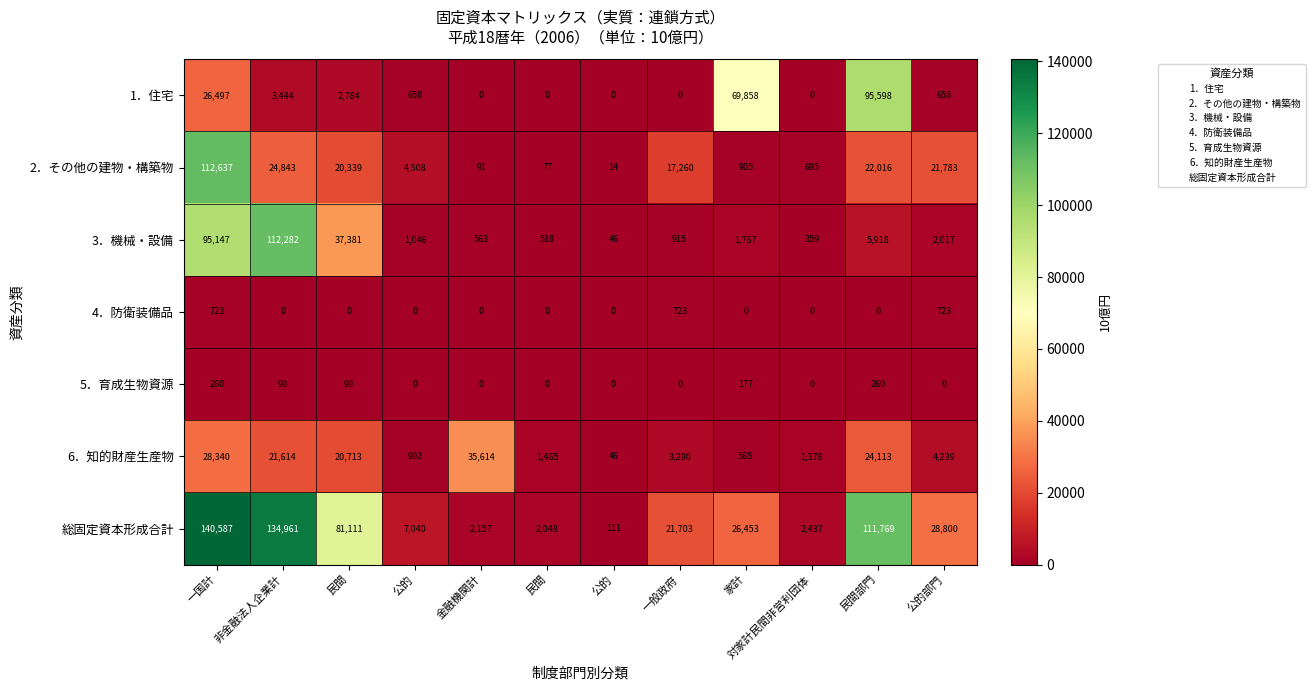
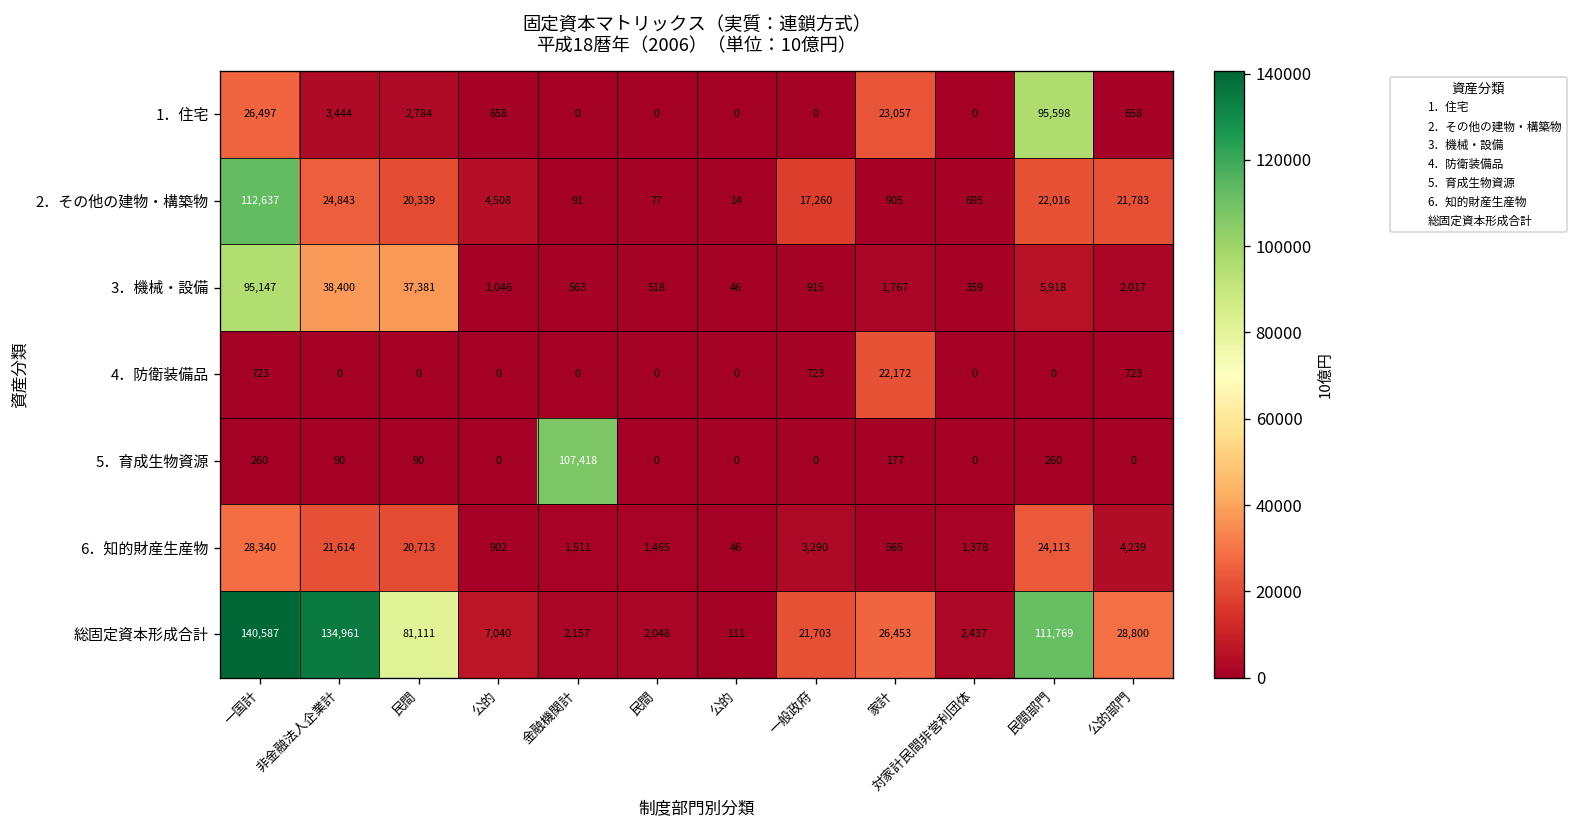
  {
    "1．住宅": {
      "一国計": "26,497",
      "非金融法人企業計": "3,444",
      "金融機関計": "0",
      "一般政府": "0",
-     "家計": "69,858",
+     "家計": "23,057",
      "対家計民間非営利団体": "0",
      "民間部門": "95,598",
      "公的部門": "658"
    },
    "2．その他の建物・構築物": {
      "一国計": "112,637",
      "非金融法人企業計": "24,843",
      "金融機関計": "91",
      "一般政府": "17,260",
      "家計": "905",
      "対家計民間非営利団体": "695",
      "民間部門": "22,016",
      "公的部門": "21,783"
    },
    "3．機械・設備": {
      "一国計": "95,147",
-     "非金融法人企業計": "112,282",
+     "非金融法人企業計": "38,400",
      "金融機関計": "563",
      "一般政府": "915",
      "家計": "1,767",
      "対家計民間非営利団体": "359",
      "民間部門": "5,918",
      "公的部門": "2,017"
    },
    "4．防衛装備品": {
      "一国計": "723",
      "非金融法人企業計": "0",
      "金融機関計": "0",
      "一般政府": "723",
-     "家計": "0",
+     "家計": "22,172",
      "対家計民間非営利団体": "0",
      "民間部門": "0",
      "公的部門": "723"
    },
    "5．育成生物資源": {
      "一国計": "260",
      "非金融法人企業計": "90",
-     "金融機関計": "0",
+     "金融機関計": "107,418",
      "一般政府": "0",
      "家計": "177",
      "対家計民間非営利団体": "0",
      "民間部門": "260",
      "公的部門": "0"
    },
    "6．知的財産生産物": {
      "一国計": "28,340",
      "非金融法人企業計": "21,614",
-     "金融機関計": "35,614",
+     "金融機関計": "1,511",
      "一般政府": "3,290",
      "家計": "565",
      "対家計民間非営利団体": "1,378",
      "民間部門": "24,113",
      "公的部門": "4,239"
    },
    "総固定資本形成合計": {
      "一国計": "140,587",
      "非金融法人企業計": "134,961",
      "金融機関計": "2,157",
      "一般政府": "21,703",
      "家計": "26,453",
      "対家計民間非営利団体": "2,437",
      "民間部門": "111,769",
      "公的部門": "28,800"
    }
  }
